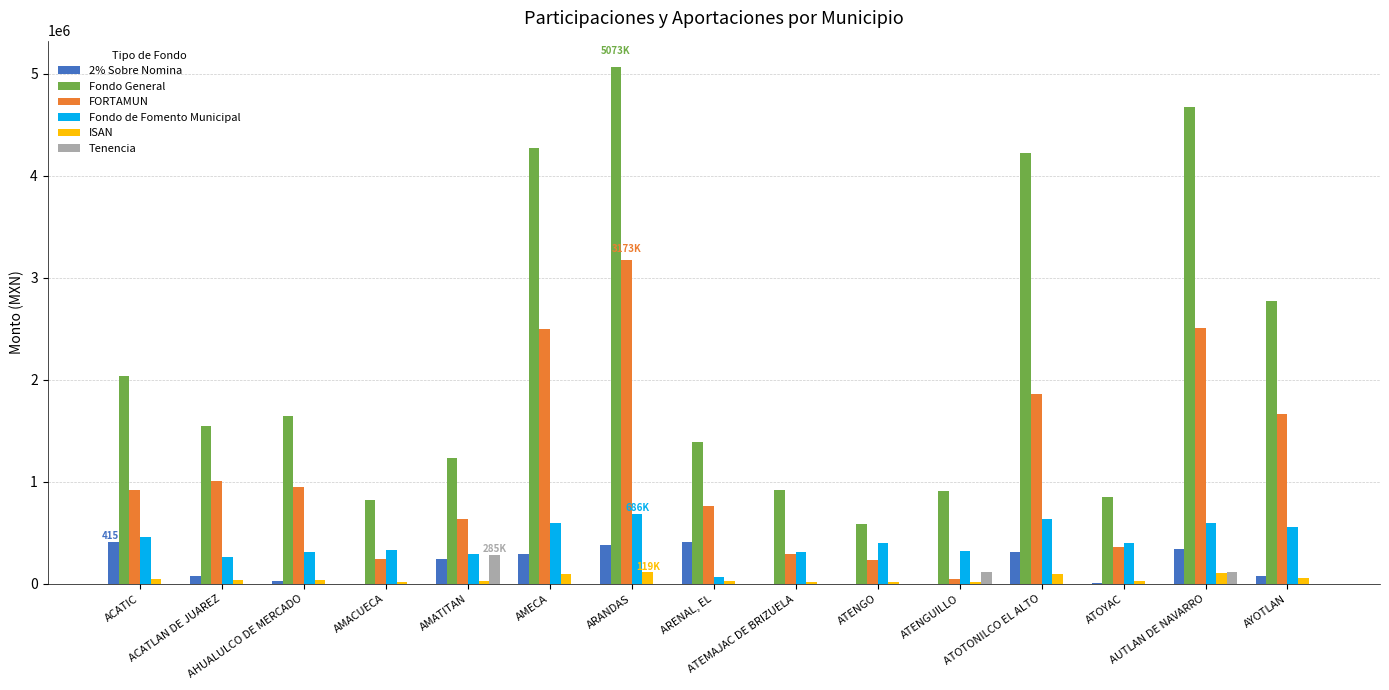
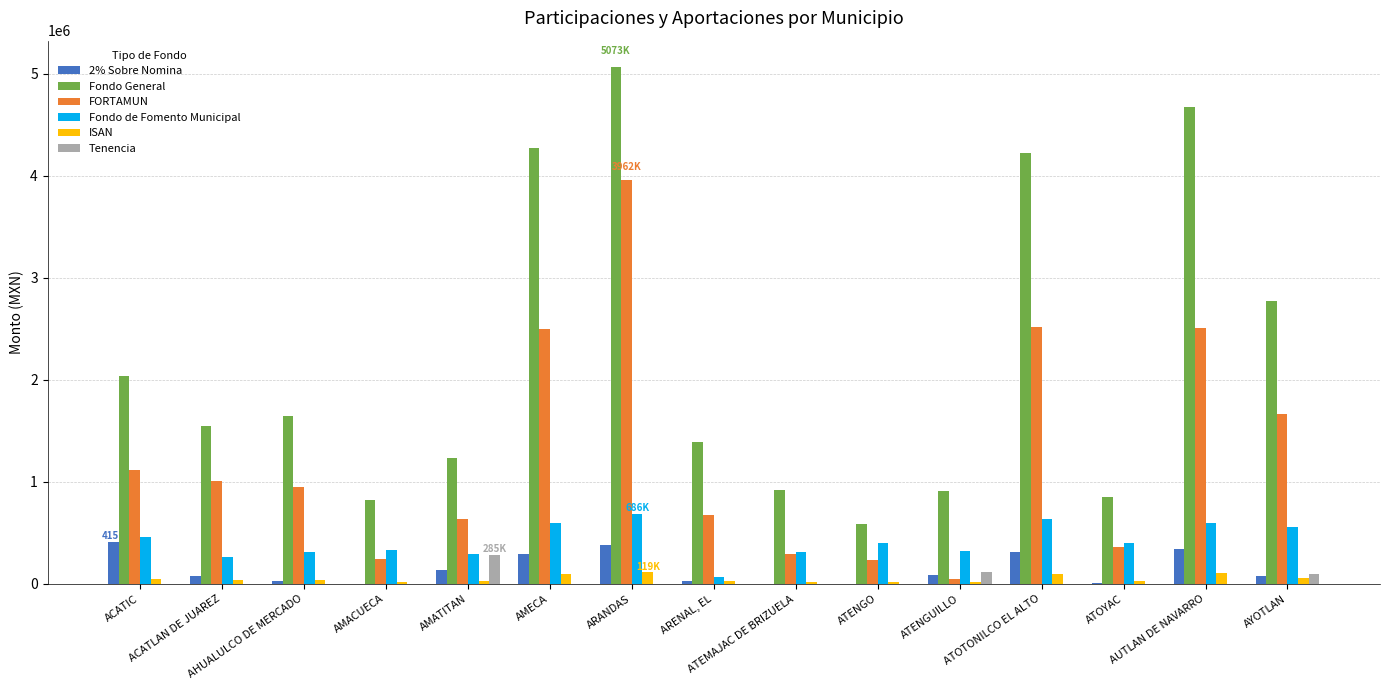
  {
    "2% Sobre Nomina": {
      "ACATLAN DE JUAREZ": "80000",
      "AHUALULCO DE MERCADO": "30000",
-     "AMATITAN": "250000",
+     "AMATITAN": "140000",
      "AMECA": "300000",
      "ARANDAS": "380000",
-     "ARENAL, EL": "410000",
-     "ATENGUILLO": "0",
+     "ARENAL, EL": "30000",
+     "ATENGUILLO": "90000",
      "ATOTONILCO EL ALTO": "310000",
      "AUTLAN DE NAVARRO": "340000",
      "AYOTLAN": "70000"
    },
    "Fondo General": {
      "ARANDAS": "5073K"
    },
    "FORTAMUN": {
-     "ACATIC": "920000",
-     "ARANDAS": "3173K",
-     "ARENAL, EL": "760000",
-     "ATOTONILCO EL ALTO": "1860000"
+     "ACATIC": "1120000",
+     "ARANDAS": "3962K",
+     "ARENAL, EL": "680000",
+     "ATOTONILCO EL ALTO": "2520000"
    },
    "Fondo de Fomento Municipal": {
      "ARANDAS": "686K"
    },
    "ISAN": {
      "ARANDAS": "119K"
    },
    "Tenencia": {
      "ATENGUILLO": "120000",
-     "AUTLAN DE NAVARRO": "120000",
-     "AYOTLAN": "0"
+     "AUTLAN DE NAVARRO": "0",
+     "AYOTLAN": "100000"
    }
  }
